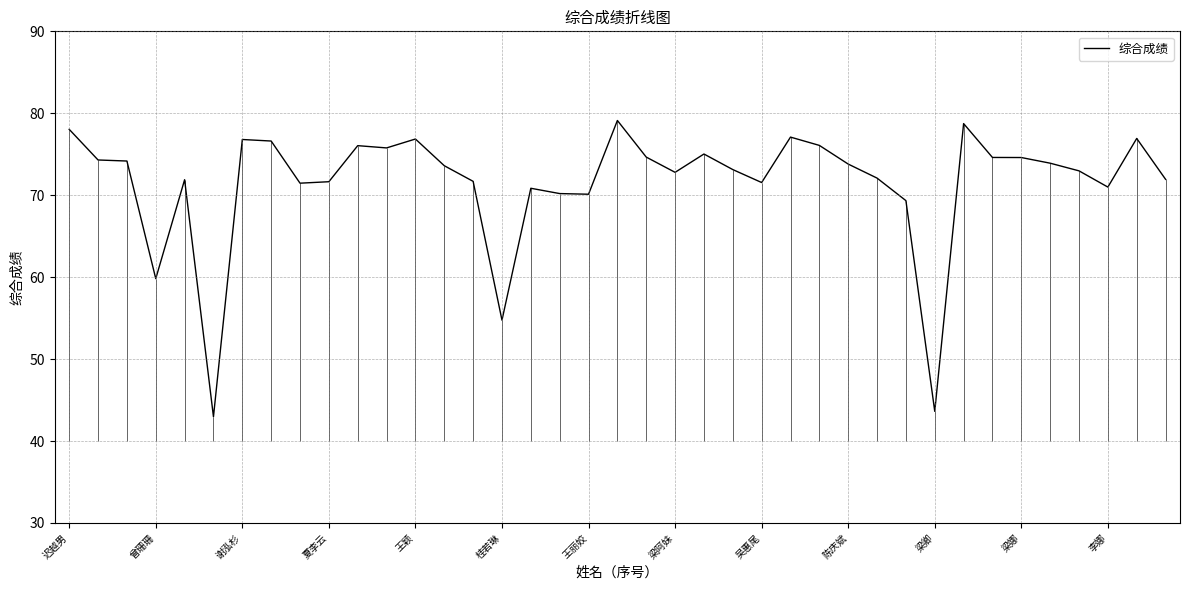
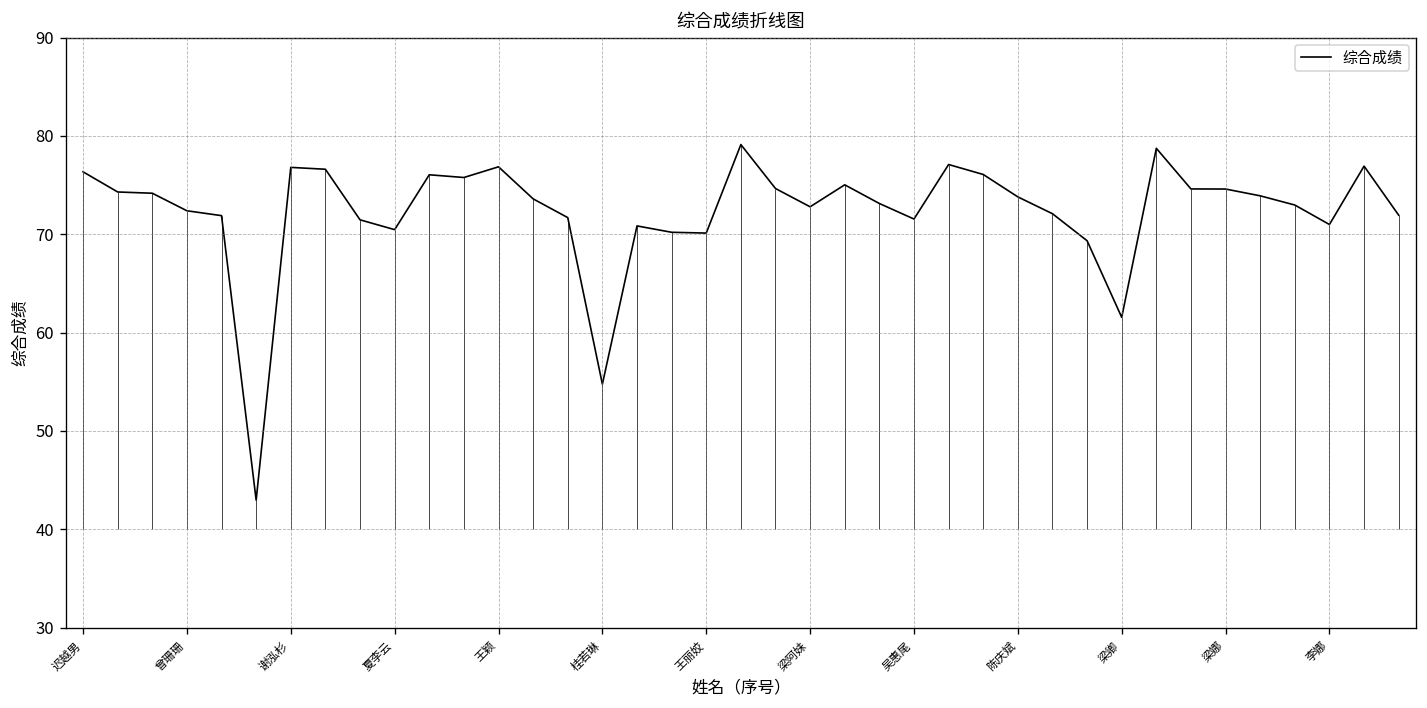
  {
-   "迟越男": 78,
-   "曾珊珊": 60,
+   "迟越男": 76,
+   "曾珊珊": 72,
    "谢泓杉": 77,
-   "夏李云": 72,
+   "夏李云": 70,
    "王颖": 77,
    "桂若琳": 55,
    "王丽姣": 70,
    "梁阿妹": 73,
    "吴惠尾": 72,
    "陈庆斌": 74,
-   "梁卿": 44,
+   "梁卿": 62,
    "梁娜": 75,
    "李娜": 71
  }
